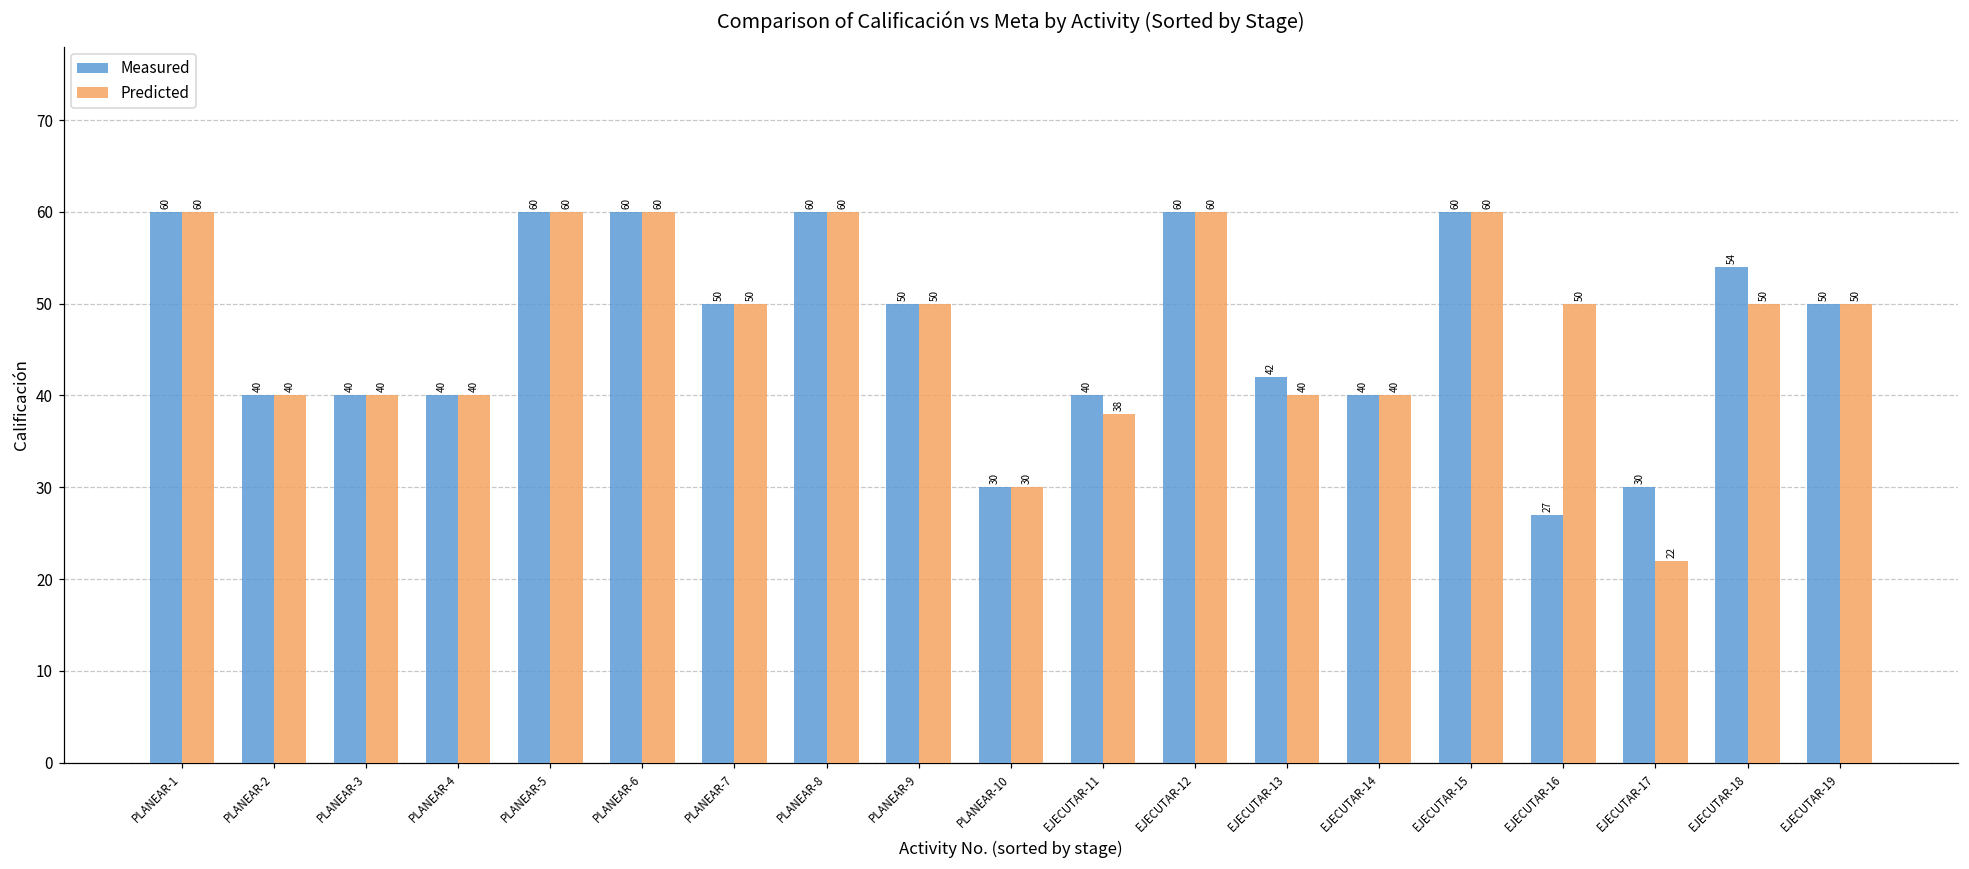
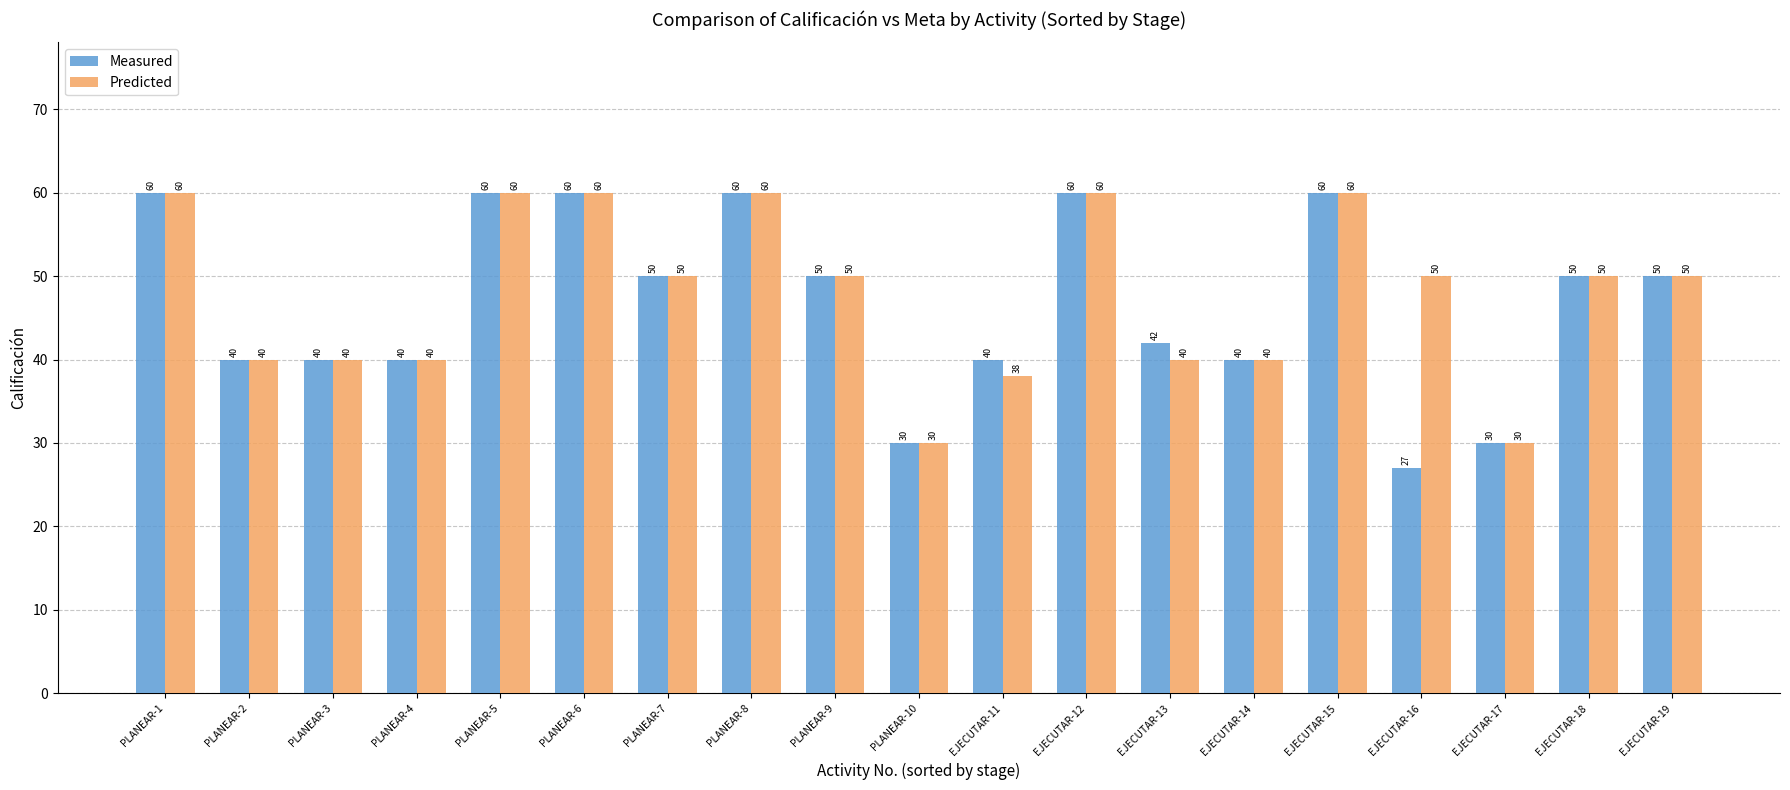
  {
    "Measured": {
      "PLANEAR-1": 60,
      "PLANEAR-2": 40,
      "PLANEAR-3": 40,
      "PLANEAR-4": 40,
      "PLANEAR-5": 60,
      "PLANEAR-6": 60,
      "PLANEAR-7": 50,
      "PLANEAR-8": 60,
      "PLANEAR-9": 50,
      "PLANEAR-10": 30,
      "EJECUTAR-11": 40,
      "EJECUTAR-12": 60,
      "EJECUTAR-13": 42,
      "EJECUTAR-14": 40,
      "EJECUTAR-15": 60,
      "EJECUTAR-16": 27,
      "EJECUTAR-17": 30,
-     "EJECUTAR-18": 54,
+     "EJECUTAR-18": 50,
      "EJECUTAR-19": 50
    },
    "Predicted": {
      "PLANEAR-1": 60,
      "PLANEAR-2": 40,
      "PLANEAR-3": 40,
      "PLANEAR-4": 40,
      "PLANEAR-5": 60,
      "PLANEAR-6": 60,
      "PLANEAR-7": 50,
      "PLANEAR-8": 60,
      "PLANEAR-9": 50,
      "PLANEAR-10": 30,
      "EJECUTAR-11": 38,
      "EJECUTAR-12": 60,
      "EJECUTAR-13": 40,
      "EJECUTAR-14": 40,
      "EJECUTAR-15": 60,
      "EJECUTAR-16": 50,
-     "EJECUTAR-17": 22,
+     "EJECUTAR-17": 30,
      "EJECUTAR-18": 50,
      "EJECUTAR-19": 50
    }
  }
